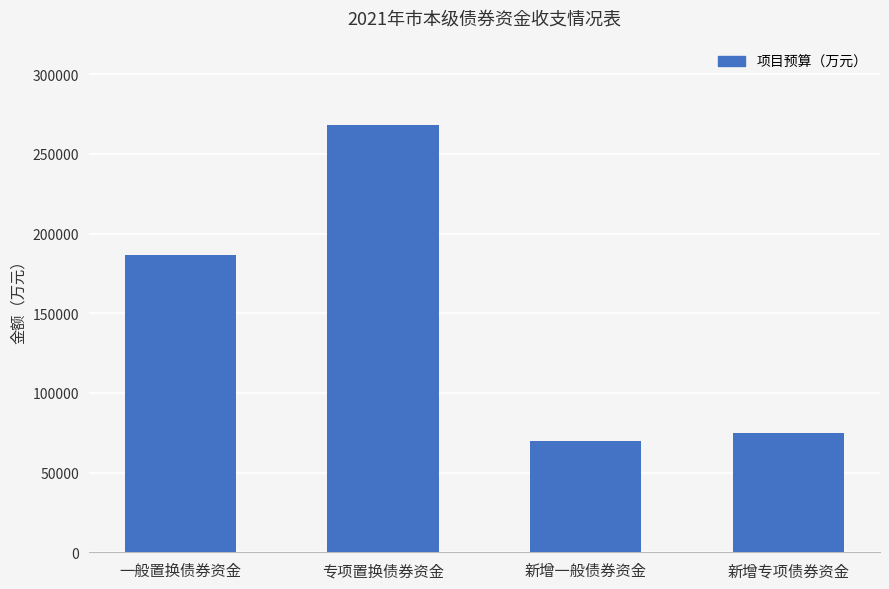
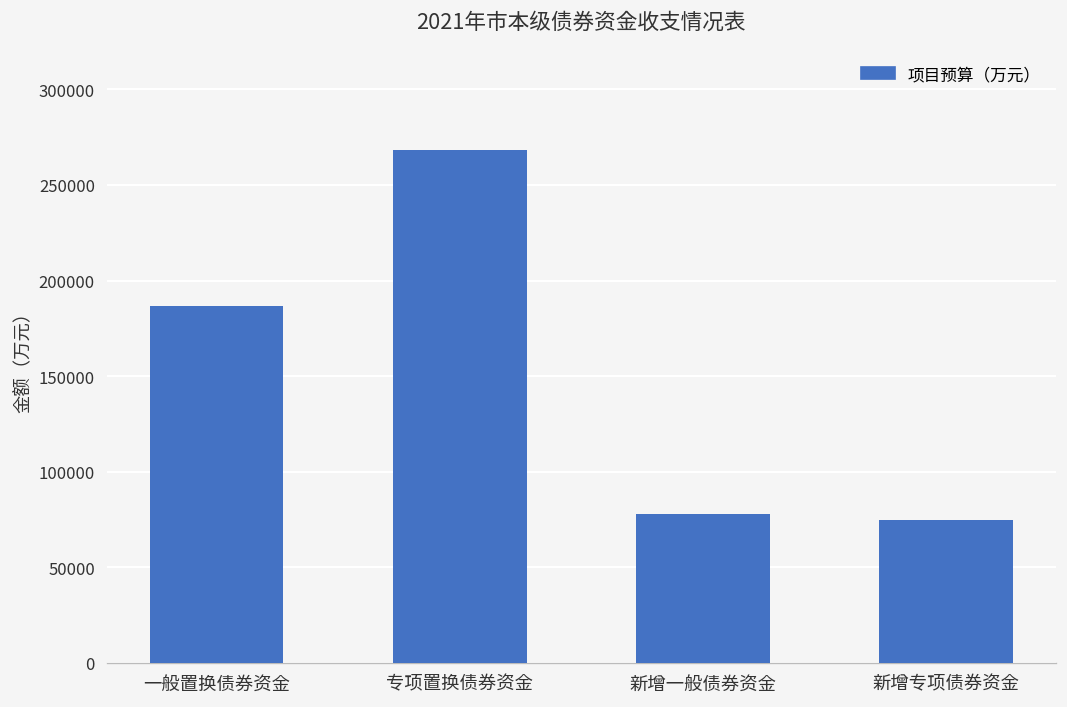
  {
    "一般置换债券资金": 187000,
    "专项置换债券资金": 268000,
-   "新增一般债券资金": 70000,
+   "新增一般债券资金": 78000,
    "新增专项债券资金": 75000
  }
